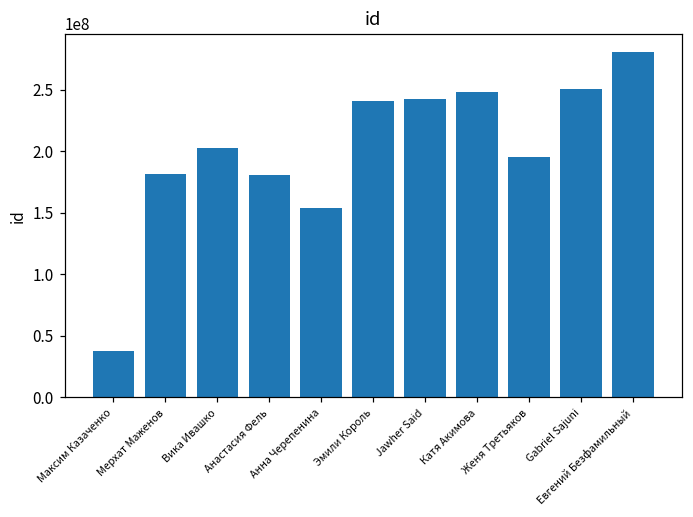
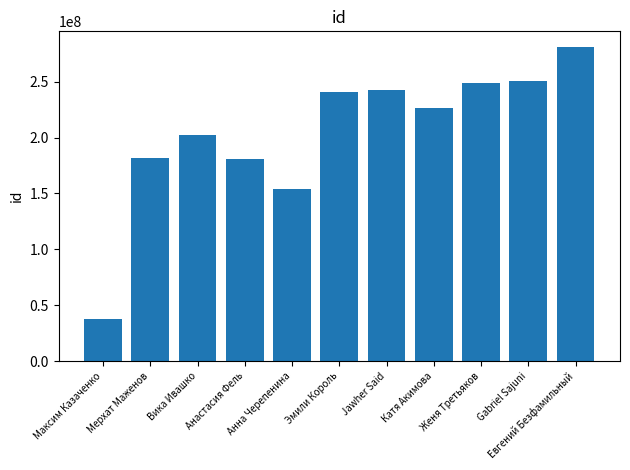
  {
    "Максим Казаченко": 37000000,
    "Мерхат Маженов": 182000000,
    "Вика Ивашко": 202000000,
    "Анастасия Фель": 181000000,
    "Анна Черепенина": 154000000,
    "Эмили Король": 241000000,
    "Jawher Said": 243000000,
-   "Катя Акимова": 248000000,
-   "Женя Третьяков": 195000000,
+   "Катя Акимова": 226000000,
+   "Женя Третьяков": 248000000,
    "Gabriel Sajuni": 251000000,
    "Евгений Безфамильный": 281000000
  }
